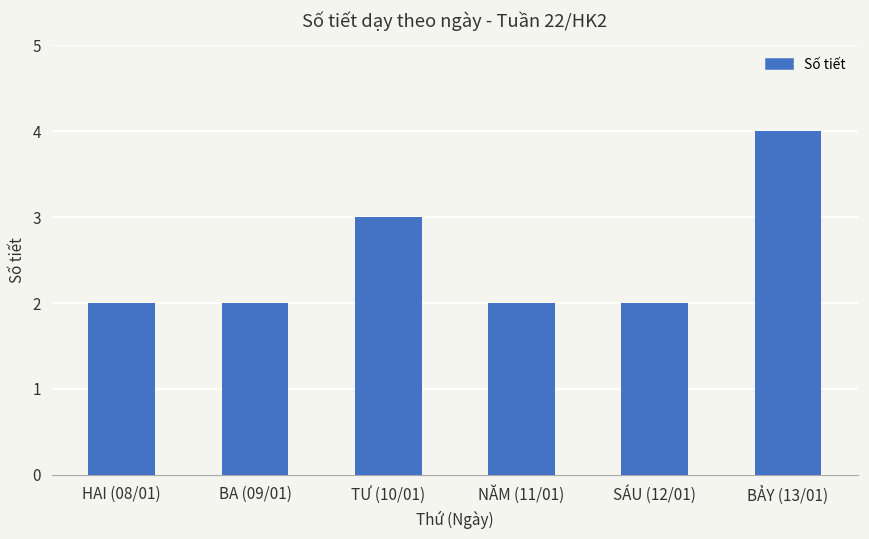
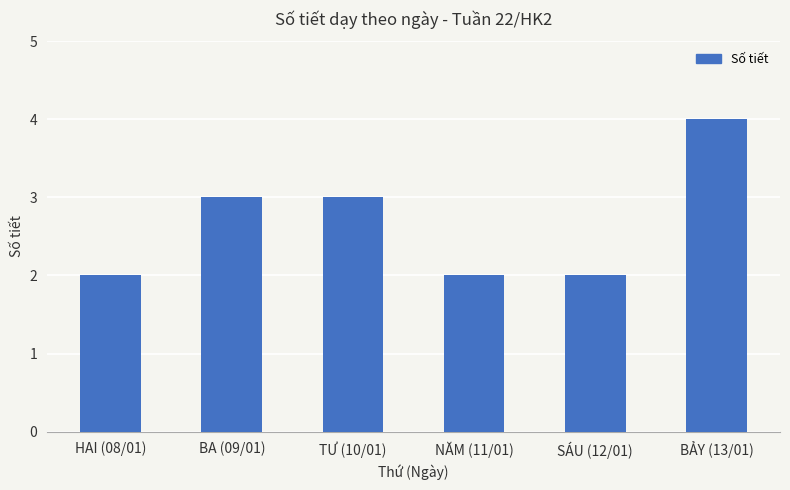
  {
    "HAI (08/01)": 2,
-   "BA (09/01)": 2,
+   "BA (09/01)": 3,
    "TƯ (10/01)": 3,
    "NĂM (11/01)": 2,
    "SÁU (12/01)": 2,
    "BẢY (13/01)": 4
  }
